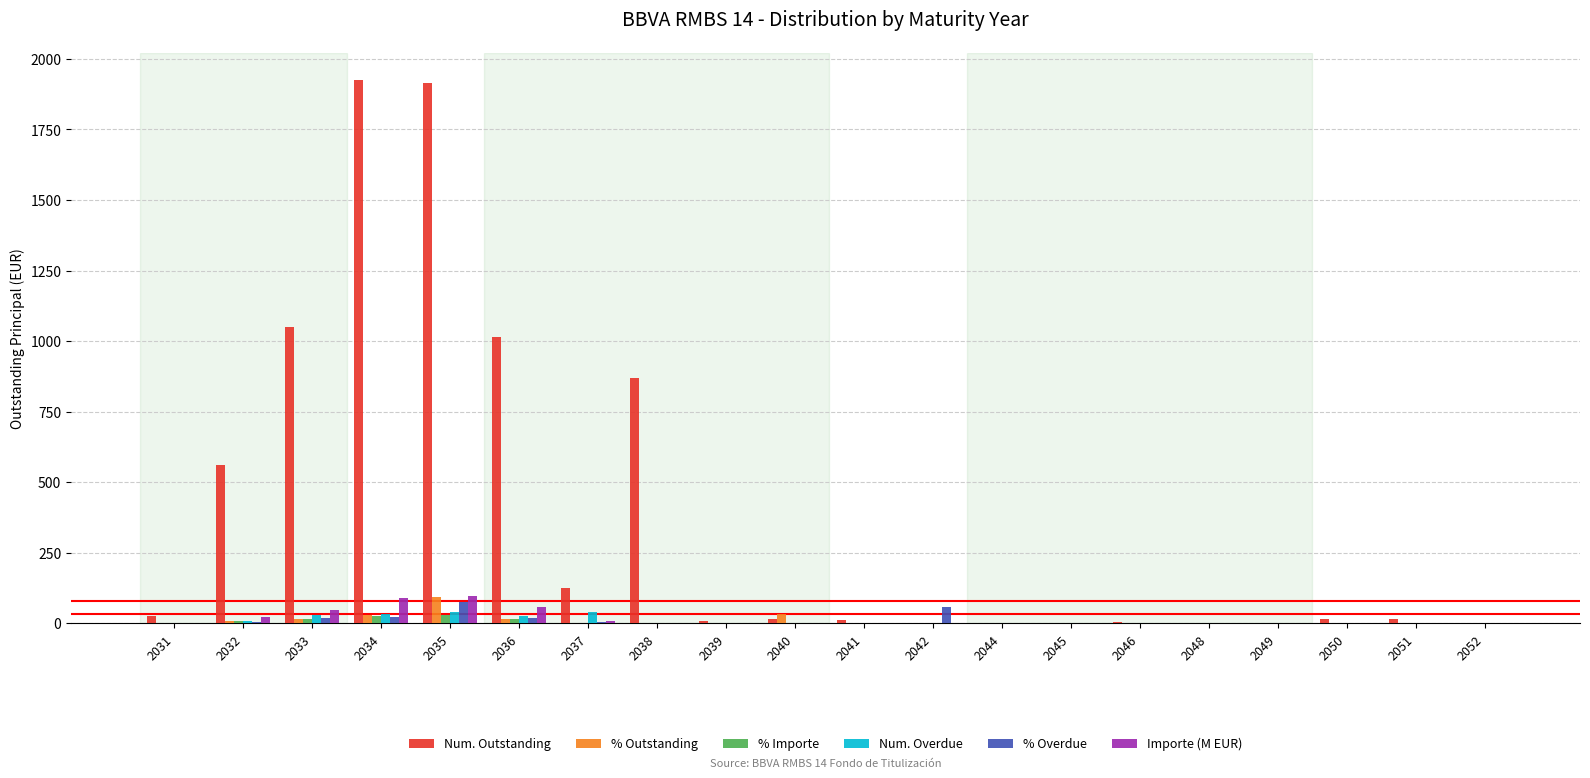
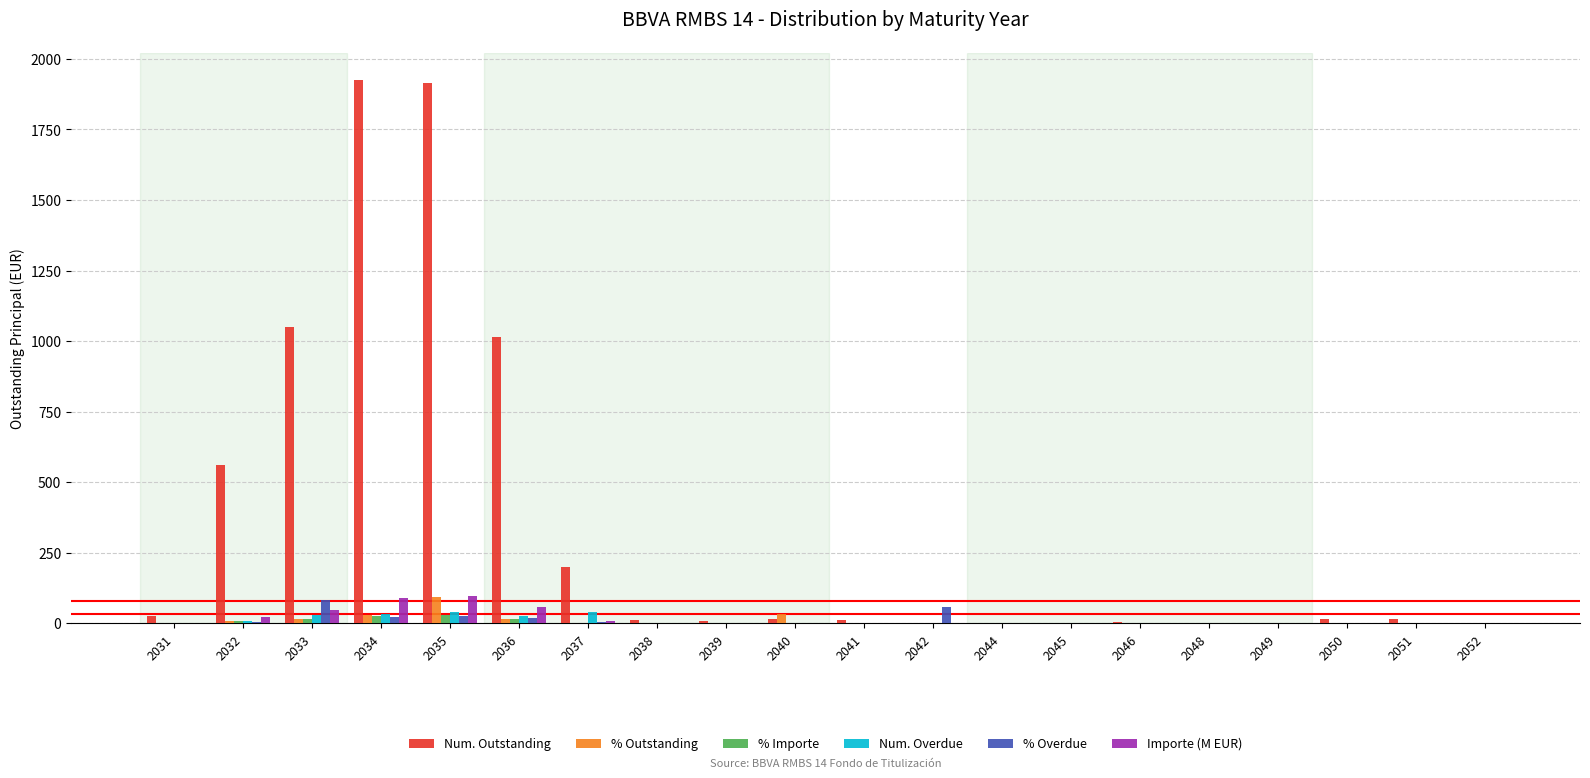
  {
    "Num. Outstanding": {
      "2031": 30,
      "2032": 560,
      "2033": 1050,
      "2034": 1920,
      "2035": 1920,
      "2036": 1020,
-     "2037": 120,
-     "2038": 870,
+     "2037": 200,
+     "2038": 10,
      "2040": 20,
      "2041": 10,
      "2050": 20,
      "2051": 20
    },
    "% Outstanding": {
      "2033": 20,
      "2034": 30,
      "2035": 90,
      "2036": 20,
      "2040": 30
    },
    "% Importe": {
      "2033": 10,
      "2034": 30,
      "2035": 30,
      "2036": 20
    },
    "Num. Overdue": {
      "2032": 10,
      "2033": 30,
      "2034": 30,
      "2035": 40,
      "2036": 30,
      "2037": 40,
      "2038": 0,
      "2039": 0,
      "2040": 0,
      "2041": 0,
      "2044": 0,
      "2045": 0,
      "2046": 0,
      "2048": 0,
      "2049": 0
    },
    "% Overdue": {
-     "2033": 20,
+     "2033": 80,
      "2034": 20,
-     "2035": 80,
+     "2035": 30,
      "2036": 20,
      "2038": 0,
      "2039": 0,
      "2040": 0,
      "2041": 0,
      "2042": 60,
      "2044": 0,
      "2045": 0,
      "2046": 0,
      "2048": 0,
      "2049": 0
    },
    "Importe (M EUR)": {
      "2032": 20,
      "2033": 50,
      "2034": 90,
      "2035": 100,
      "2036": 60
    }
  }
